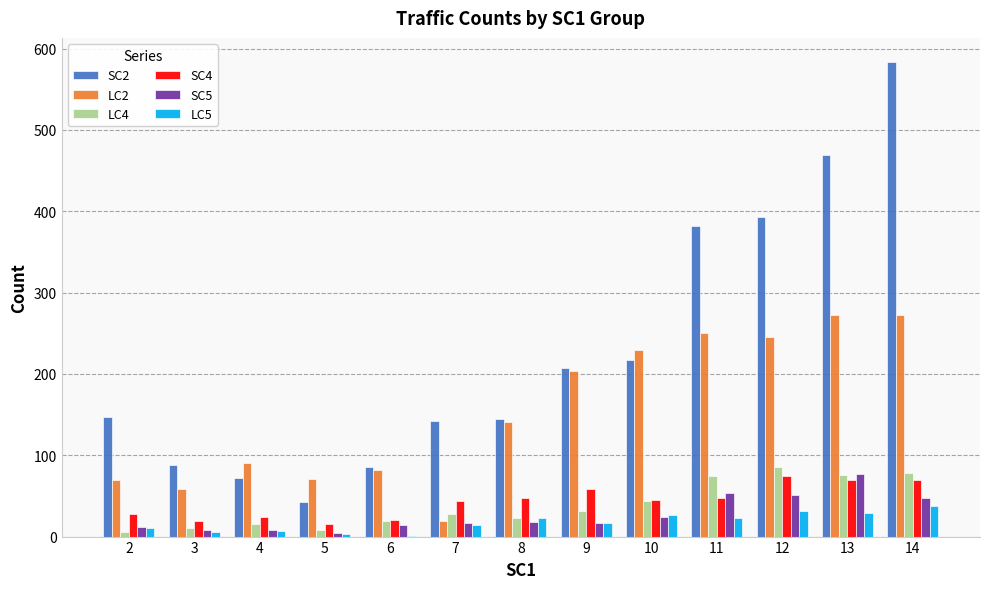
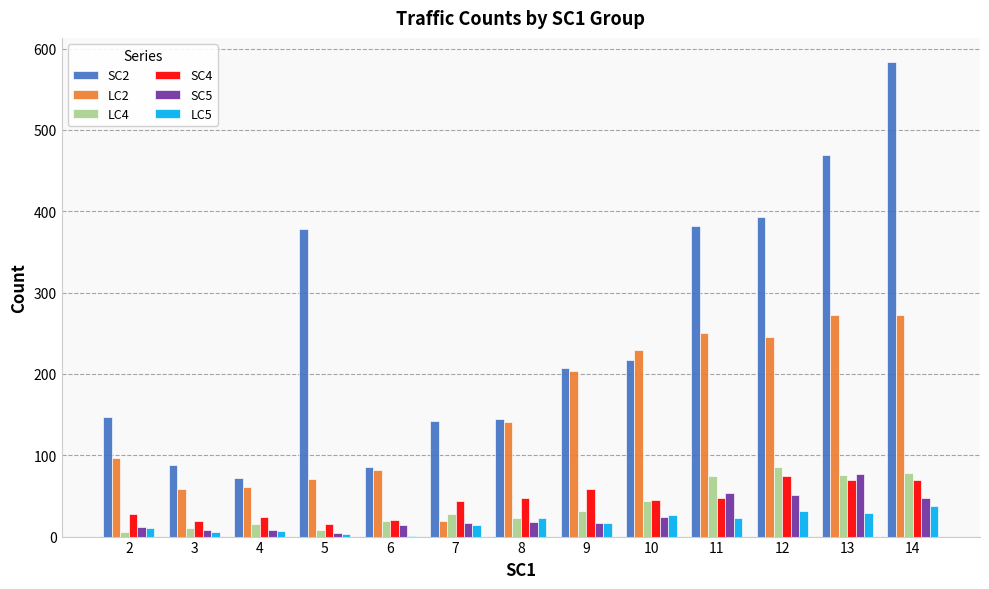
  {
    "SC2": {
      "2": 150,
      "3": 90,
      "4": 70,
-     "5": 40,
+     "5": 380,
      "6": 90,
      "7": 140,
      "8": 150,
      "9": 210,
      "10": 220,
      "11": 380,
      "12": 390,
      "13": 470,
      "14": 580
    },
    "LC2": {
-     "2": 70,
+     "2": 100,
      "3": 60,
-     "4": 90,
+     "4": 60,
      "5": 70,
      "6": 80,
      "7": 20,
      "8": 140,
      "9": 200,
      "10": 230,
      "11": 250,
      "12": 250,
      "13": 270,
      "14": 270
    },
    "LC4": {
      "2": 10,
      "3": 10,
      "4": 20,
      "5": 10,
      "6": 20,
      "7": 30,
      "8": 20,
      "9": 30,
      "10": 40,
      "11": 70,
      "12": 90,
      "13": 80,
      "14": 80
    },
    "SC4": {
      "2": 30,
      "3": 20,
      "4": 20,
      "5": 20,
      "6": 20,
      "7": 40,
      "8": 50,
      "9": 60,
      "10": 50,
      "11": 50,
      "12": 70,
      "13": 70,
      "14": 70
    },
    "SC5": {
      "2": 10,
      "3": 10,
      "4": 10,
      "5": 10,
      "6": 10,
      "7": 20,
      "8": 20,
      "9": 20,
      "10": 20,
      "11": 50,
      "12": 50,
      "13": 80,
      "14": 50
    },
    "LC5": {
      "2": 10,
      "3": 10,
      "4": 10,
      "7": 10,
      "8": 20,
      "9": 20,
      "10": 30,
      "11": 20,
      "12": 30,
      "13": 30,
      "14": 40
    }
  }
